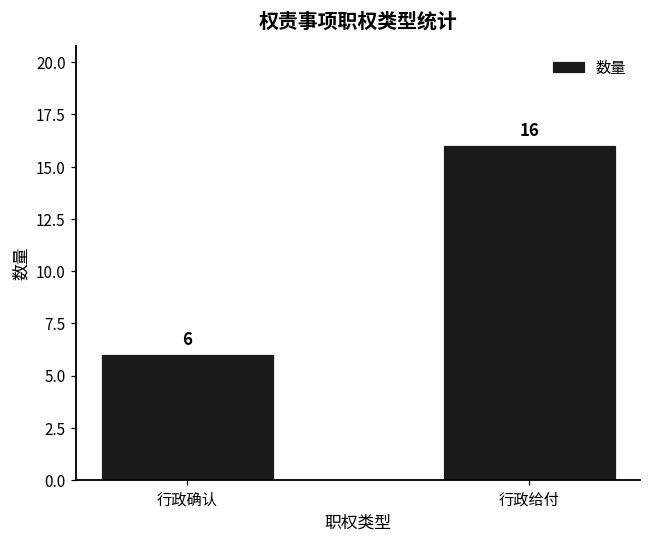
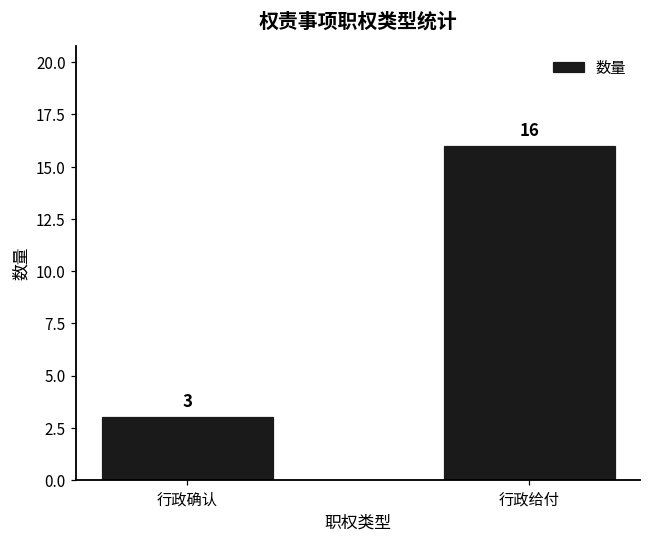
  {
-   "行政确认": 6,
+   "行政确认": 3,
    "行政给付": 16
  }
